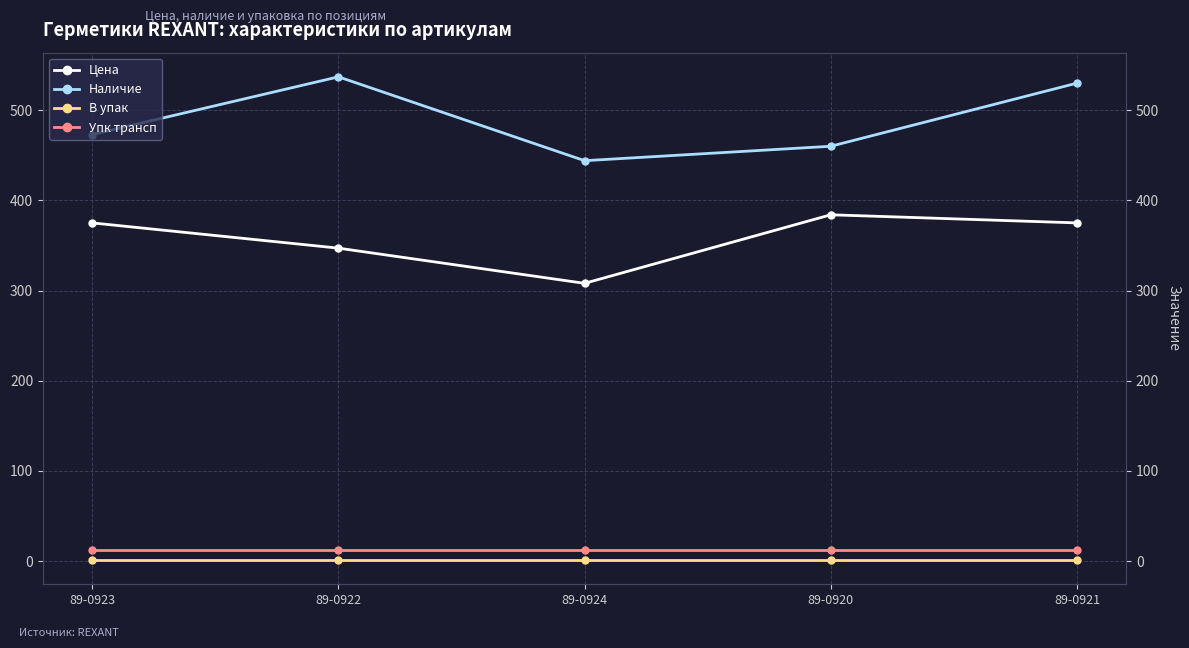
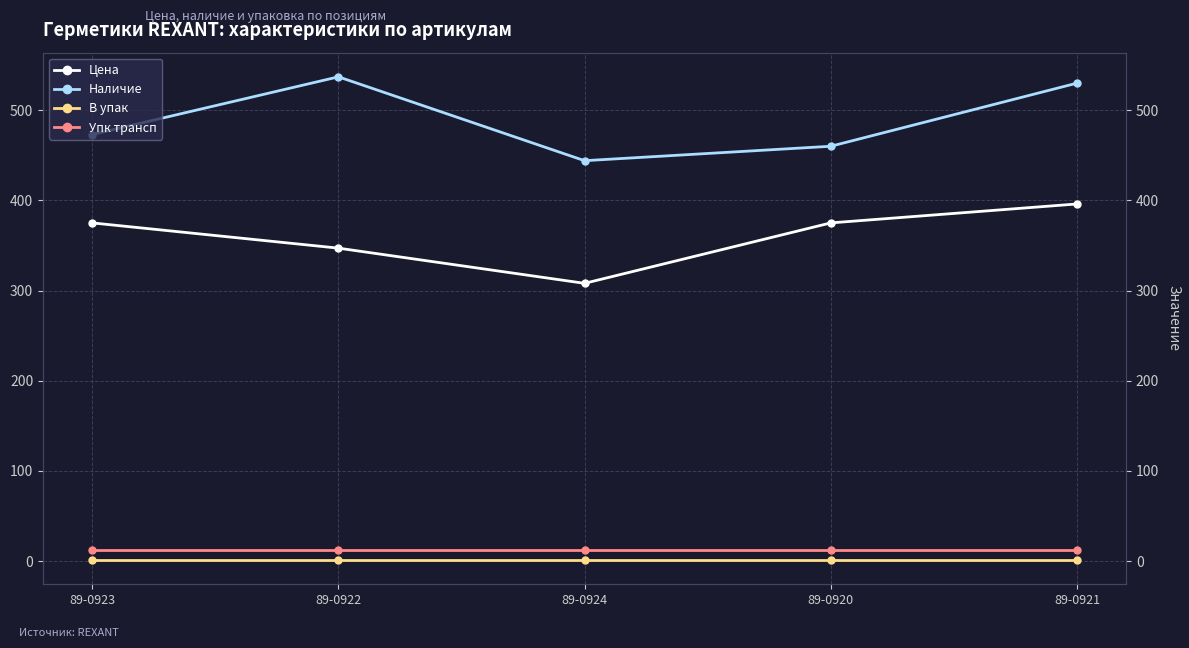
  {
    "Цена": {
      "89-0923": 380,
      "89-0922": 350,
      "89-0924": 310,
-     "89-0920": 384,
-     "89-0921": 380
+     "89-0920": 375,
+     "89-0921": 400
    },
    "Наличие": {
      "89-0922": 540,
      "89-0924": 440,
      "89-0920": 460,
      "89-0921": 530
    },
    "В упак": {
      "89-0923": 0,
      "89-0922": 0,
      "89-0924": 0,
      "89-0920": 0,
      "89-0921": 0
    },
    "Упк трансп": {
      "89-0923": 10,
      "89-0922": 10,
      "89-0924": 10,
      "89-0920": 10,
      "89-0921": 10
    }
  }
